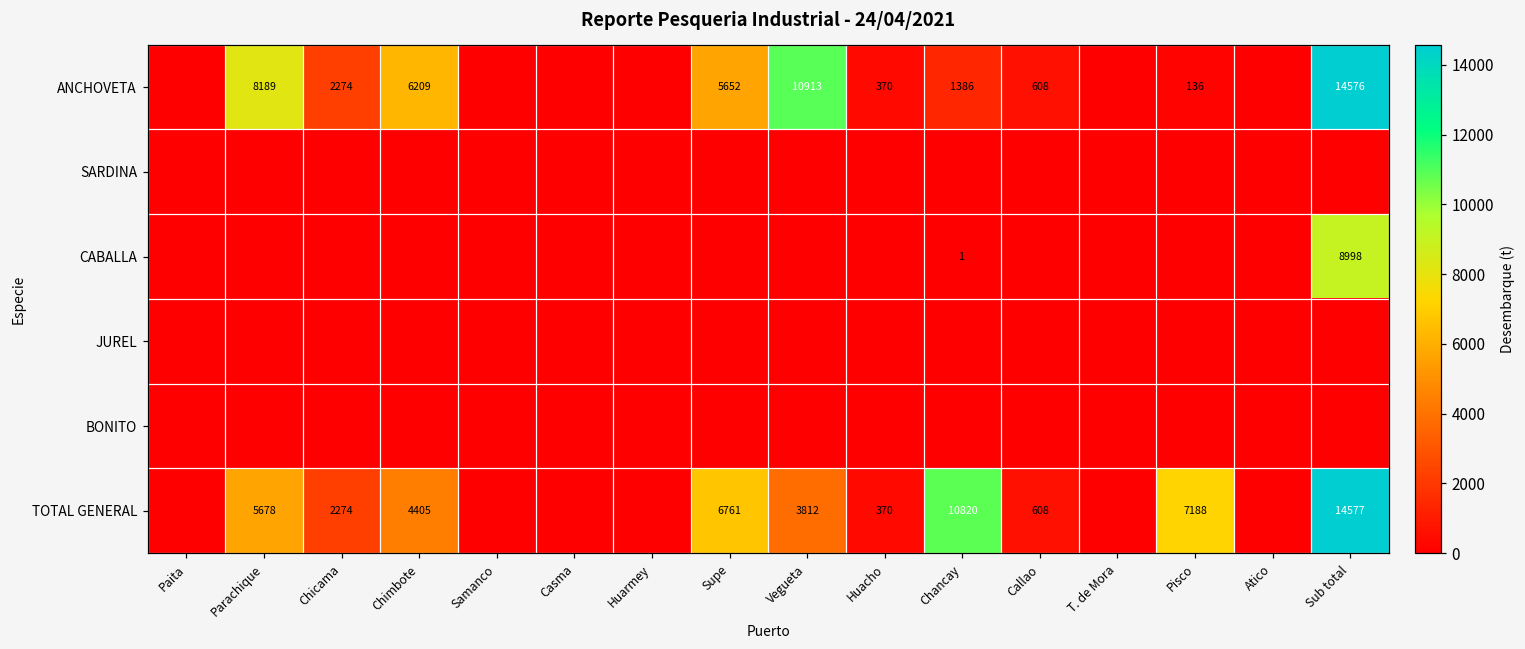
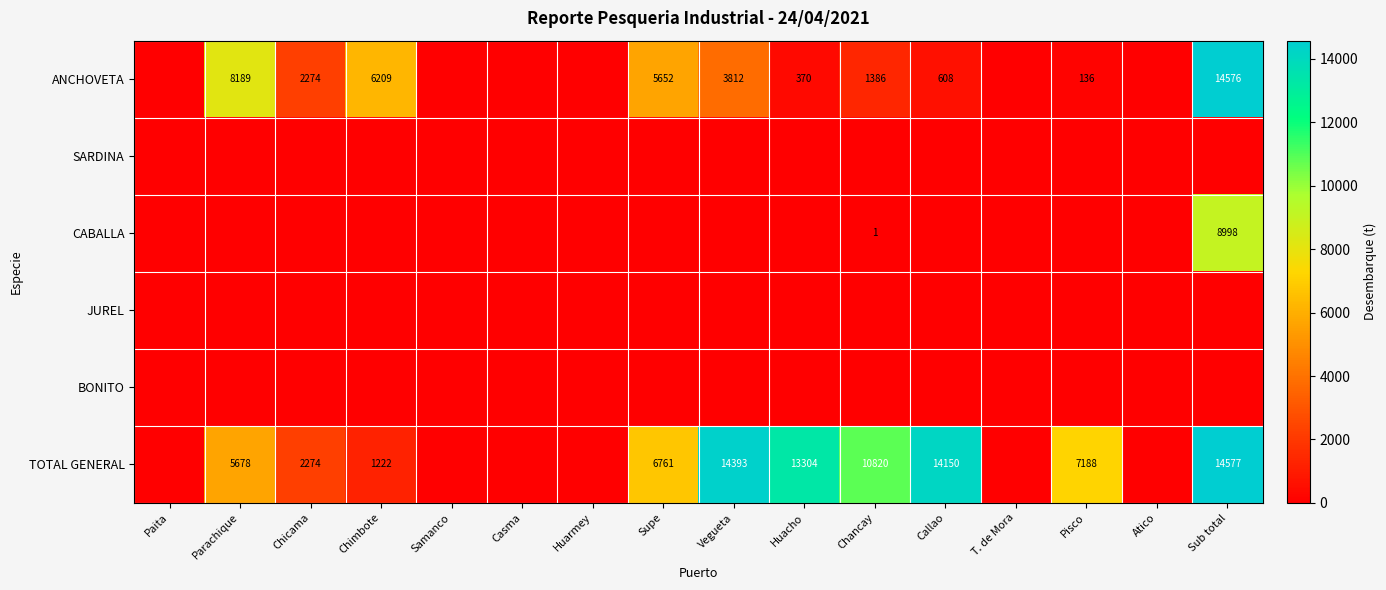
  {
    "ANCHOVETA": {
      "Parachique": 8189,
      "Chicama": 2274,
      "Chimbote": 6209,
      "Supe": 5652,
-     "Vegueta": 10913,
+     "Vegueta": 3812,
      "Huacho": 370,
      "Chancay": 1386,
      "Callao": 608,
      "Pisco": 136,
      "Sub total": 14576
    },
    "CABALLA": {
      "Chancay": 1,
      "Sub total": 8998
    },
    "TOTAL GENERAL": {
      "Parachique": 5678,
      "Chicama": 2274,
-     "Chimbote": 4405,
+     "Chimbote": 1222,
      "Supe": 6761,
-     "Vegueta": 3812,
-     "Huacho": 370,
+     "Vegueta": 14393,
+     "Huacho": 13304,
      "Chancay": 10820,
-     "Callao": 608,
+     "Callao": 14150,
      "Pisco": 7188,
      "Sub total": 14577
    }
  }
